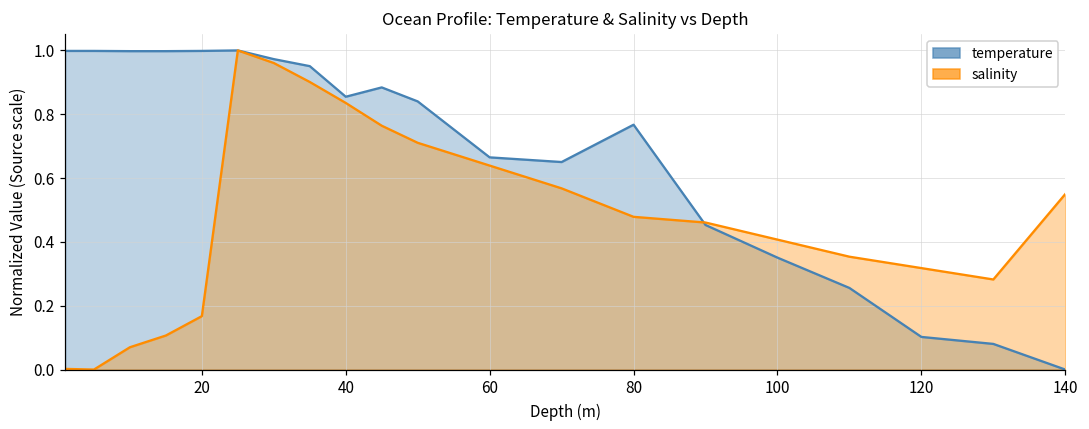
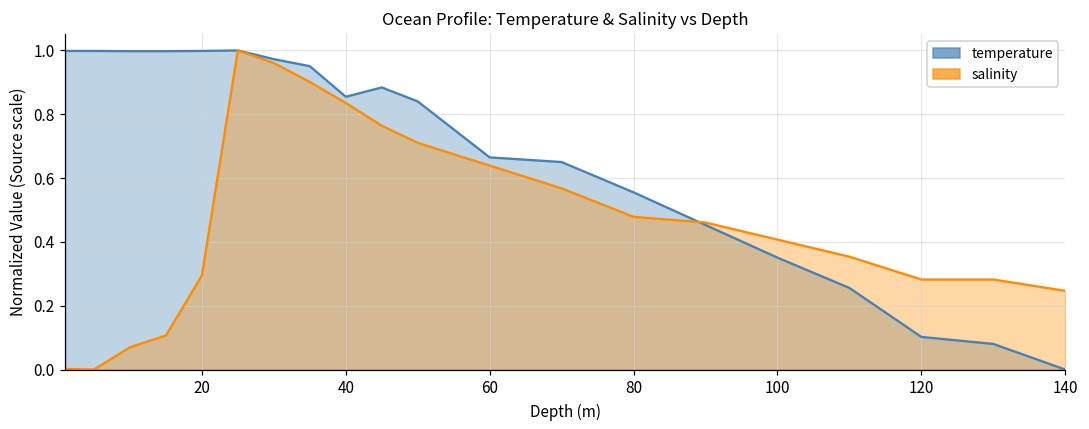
  {
    "temperature": {
      "20": 1.00,
      "40": 0.85,
      "60": 0.66,
-     "80": 0.77,
+     "80": 0.56,
      "100": 0.35,
      "120": 0.10,
      "140": 0.00
    },
    "salinity": {
-     "20": 0.17,
+     "20": 0.29,
      "40": 0.84,
      "60": 0.64,
      "80": 0.48,
      "100": 0.41,
-     "120": 0.32,
-     "140": 0.55
+     "120": 0.28,
+     "140": 0.25
    }
  }
